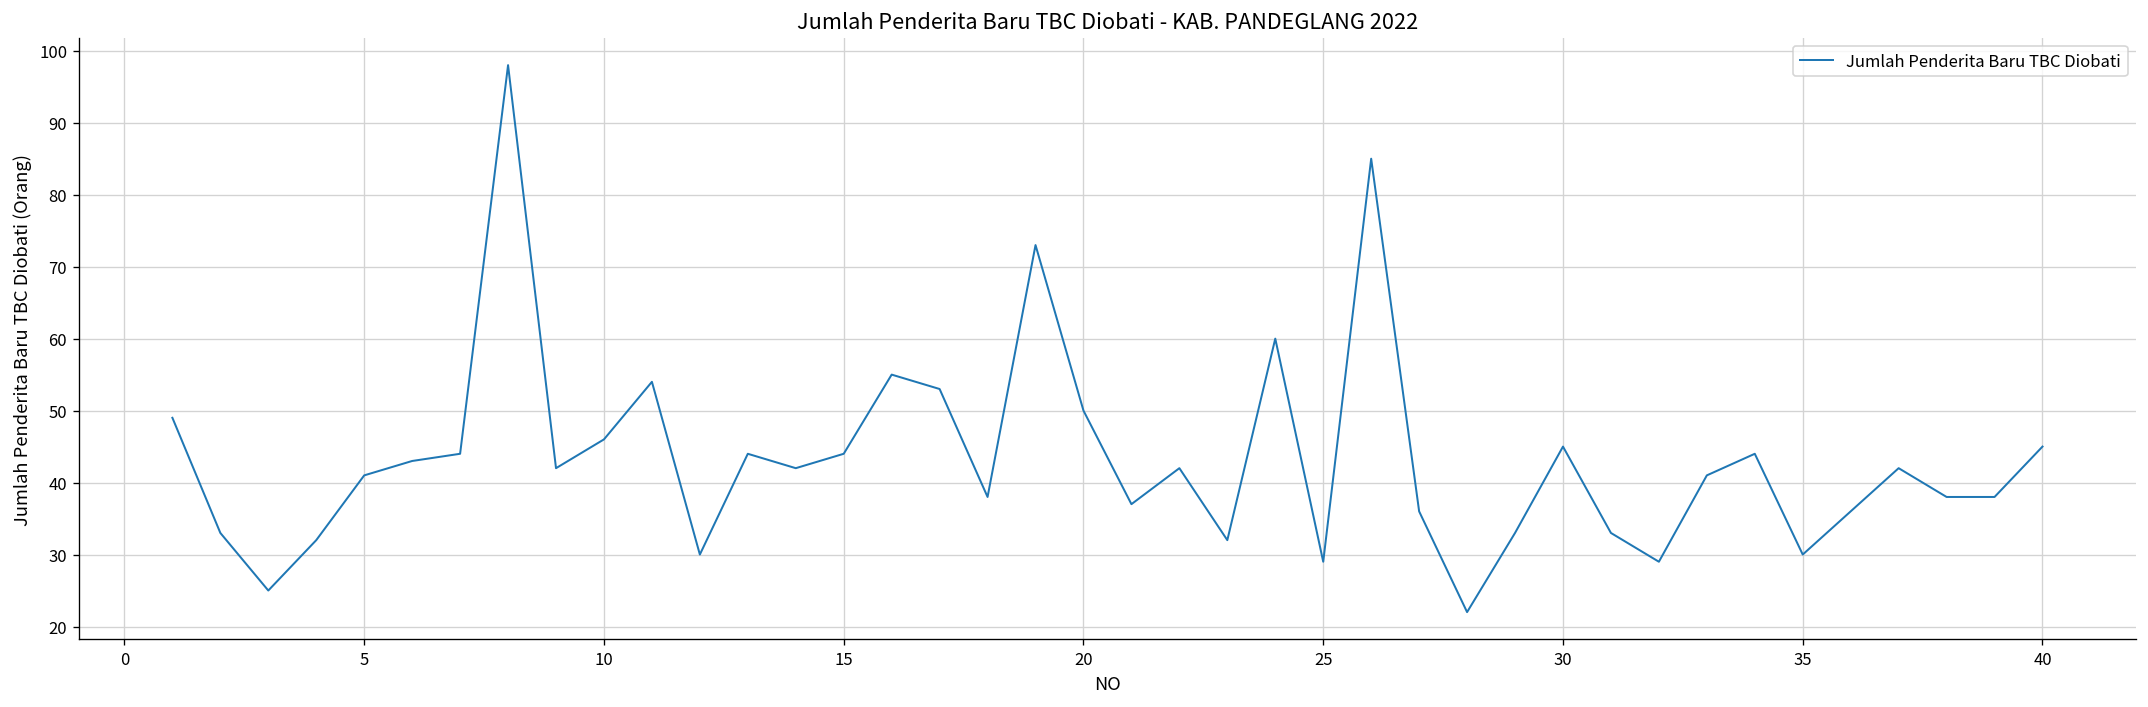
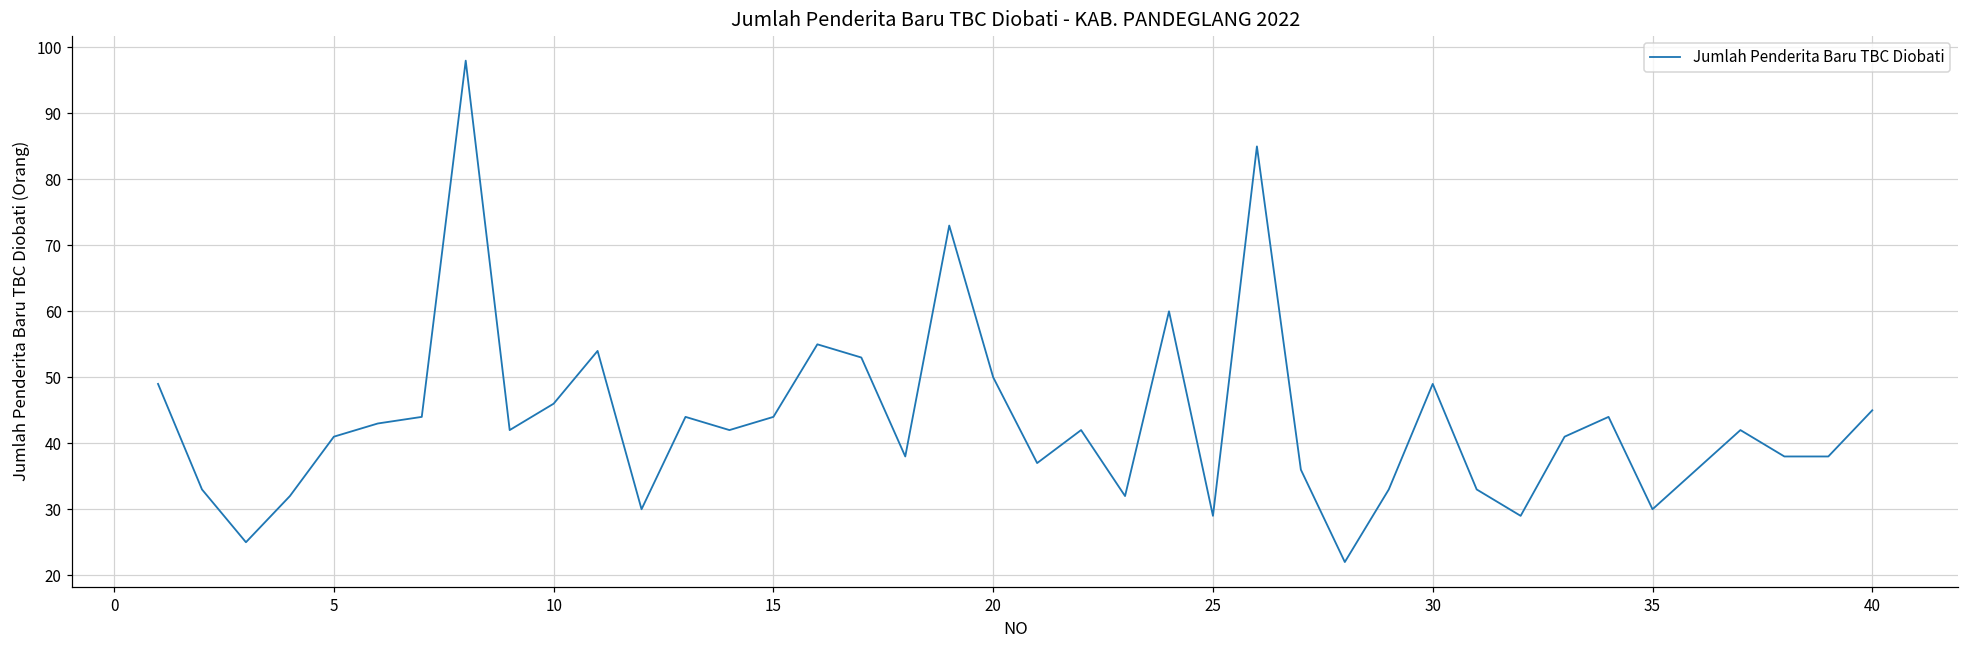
  {
    "5": 41,
    "10": 46,
    "15": 44,
    "20": 50,
    "25": 29,
-   "30": 45,
+   "30": 49,
    "35": 30,
    "40": 45
  }
